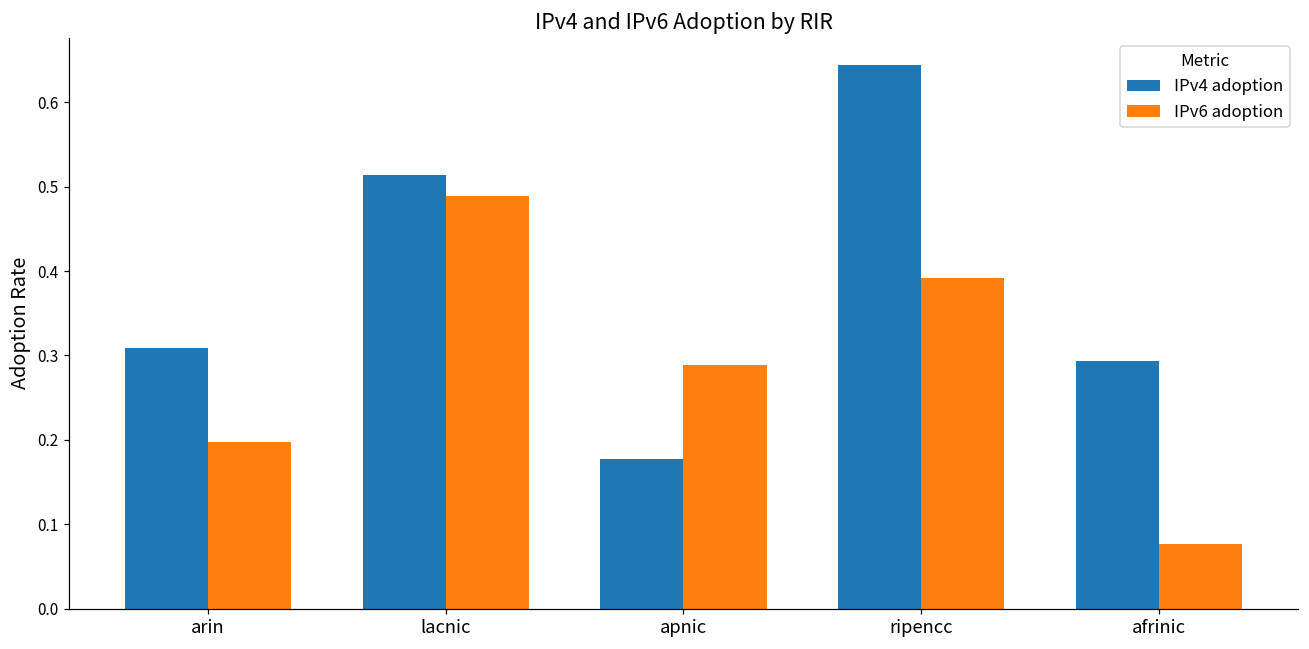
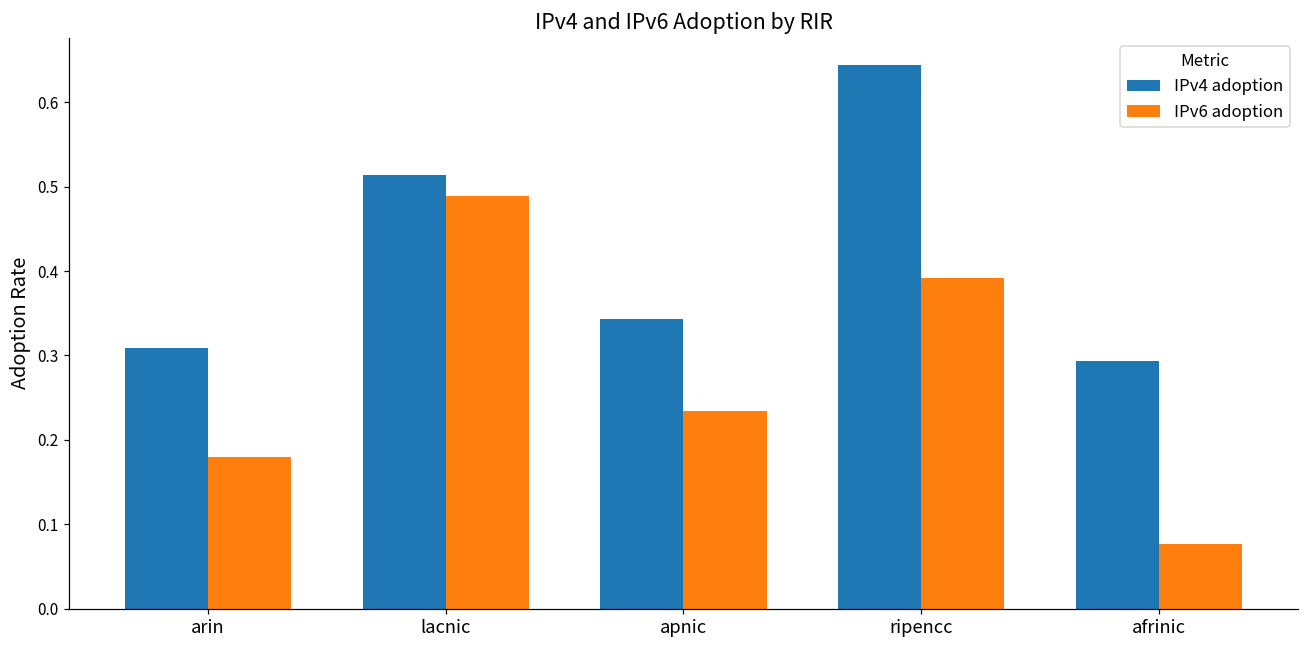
  {
    "IPv4 adoption": {
      "arin": 0.31,
      "lacnic": 0.51,
-     "apnic": 0.18,
+     "apnic": 0.34,
      "ripencc": 0.64,
      "afrinic": 0.29
    },
    "IPv6 adoption": {
-     "arin": 0.20,
+     "arin": 0.18,
      "lacnic": 0.49,
-     "apnic": 0.29,
+     "apnic": 0.23,
      "ripencc": 0.39,
      "afrinic": 0.08
    }
  }
